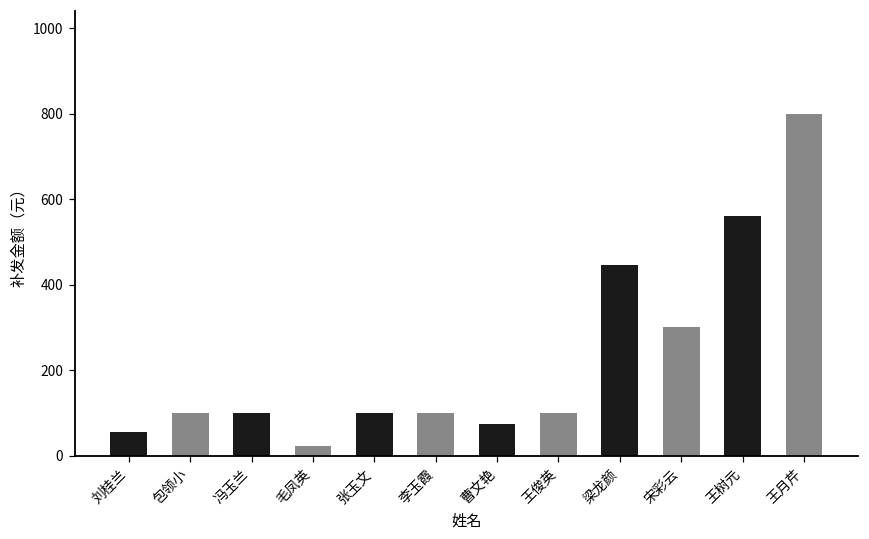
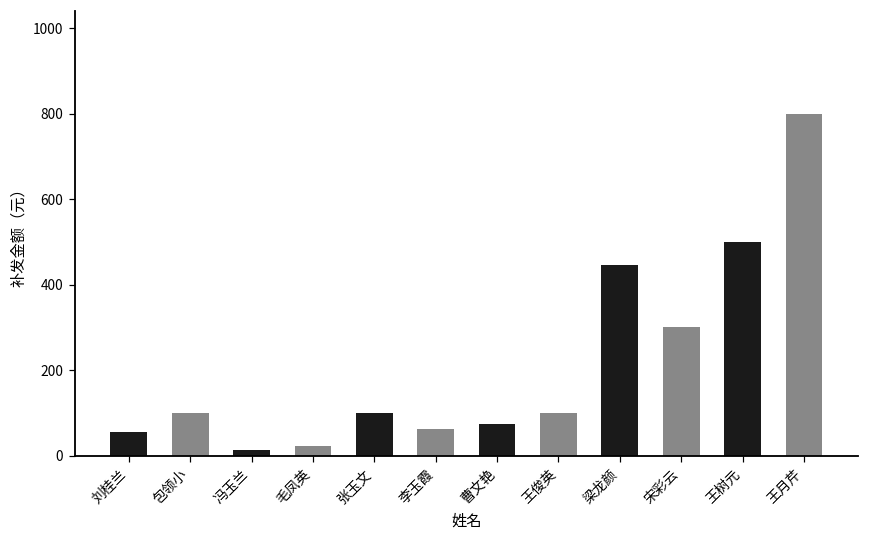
  {
    "刘桂兰": 60,
    "包领小": 100,
-   "冯玉兰": 100,
+   "冯玉兰": 10,
    "毛凤英": 20,
    "张玉文": 100,
-   "李玉霞": 100,
+   "李玉霞": 60,
    "曹文艳": 70,
    "王俊英": 100,
    "梁龙颜": 450,
    "宋彩云": 300,
-   "王树元": 560,
+   "王树元": 500,
    "王月芹": 800
  }
